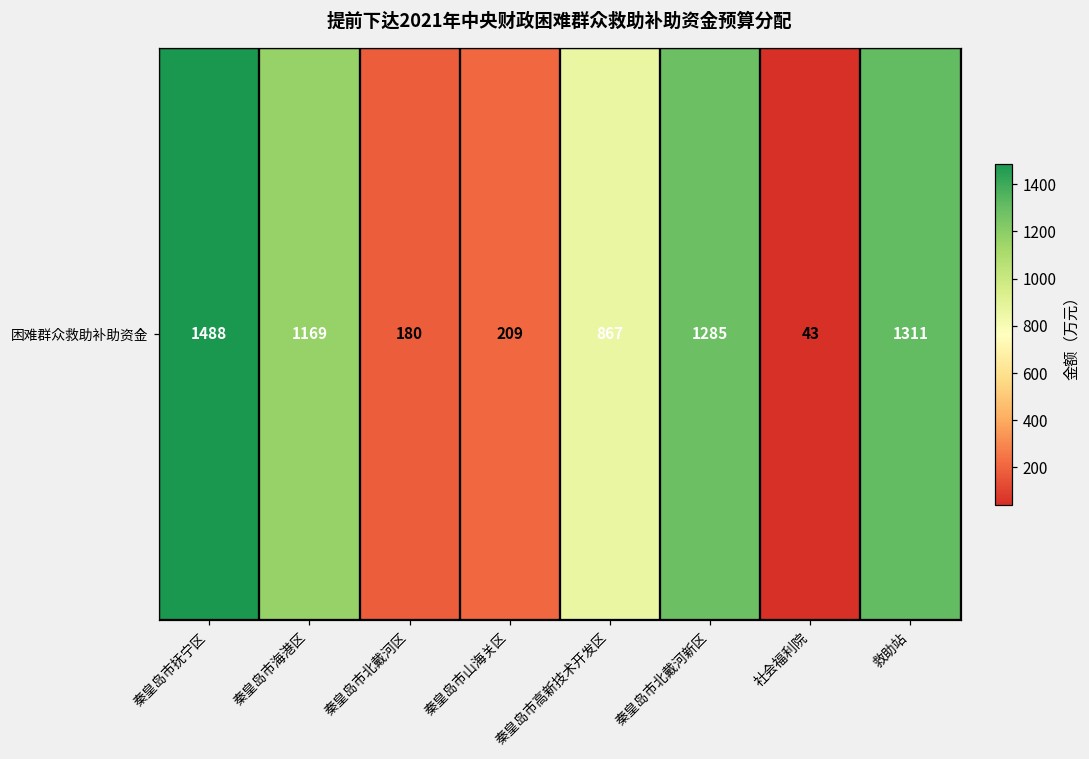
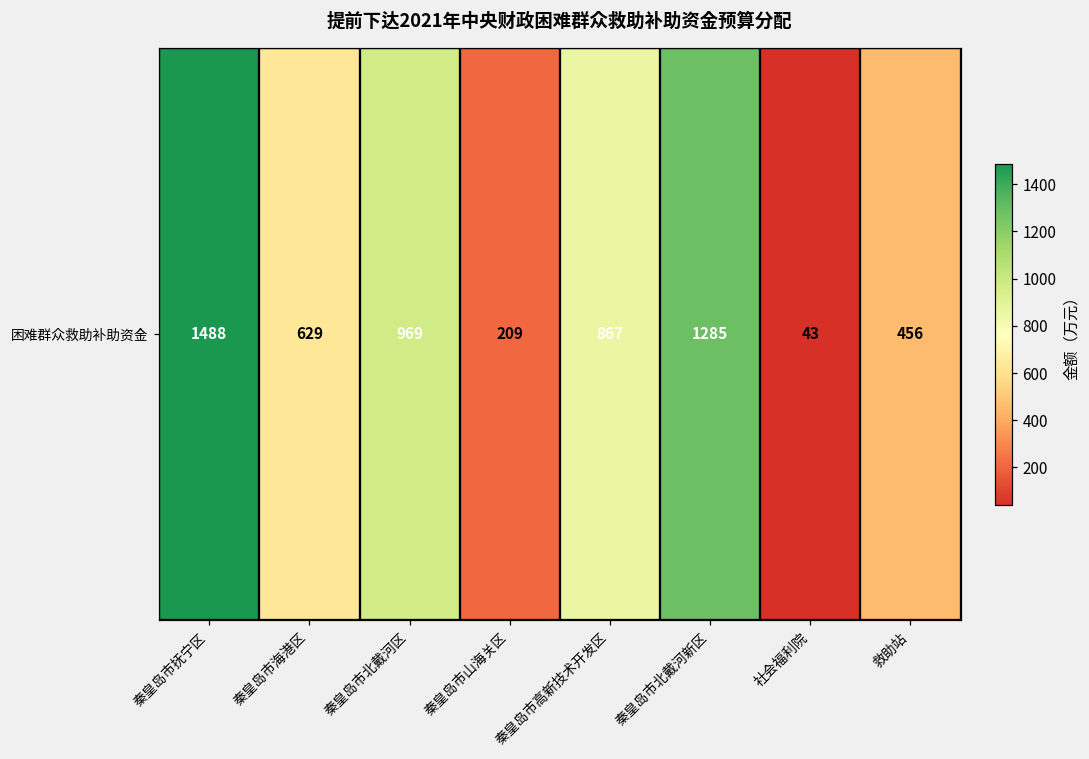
  {
    "困难群众救助补助资金": {
      "秦皇岛市抚宁区": 1488,
-     "秦皇岛市海港区": 1169,
-     "秦皇岛市北戴河区": 180,
+     "秦皇岛市海港区": 629,
+     "秦皇岛市北戴河区": 969,
      "秦皇岛市山海关区": 209,
      "秦皇岛市高新技术开发区": 867,
      "秦皇岛市北戴河新区": 1285,
      "社会福利院": 43,
-     "救助站": 1311
+     "救助站": 456
    }
  }
